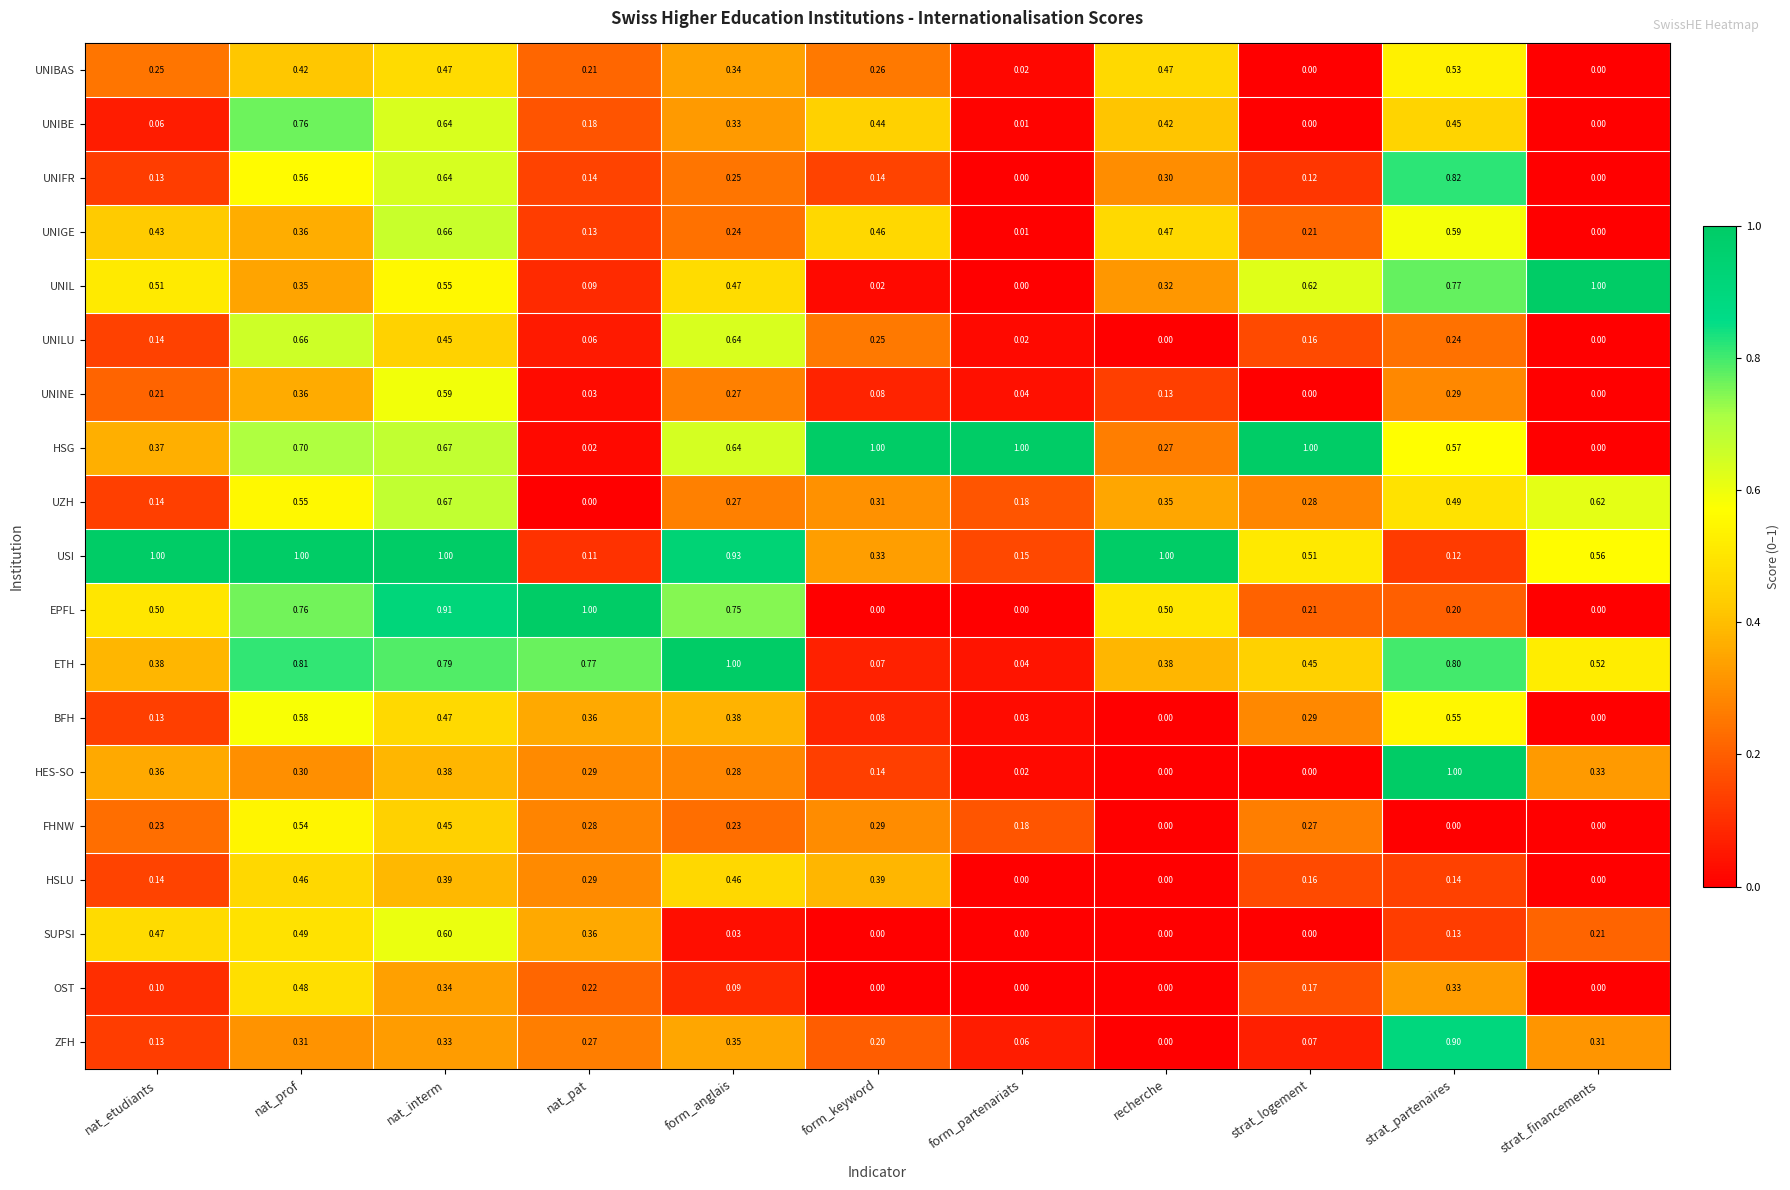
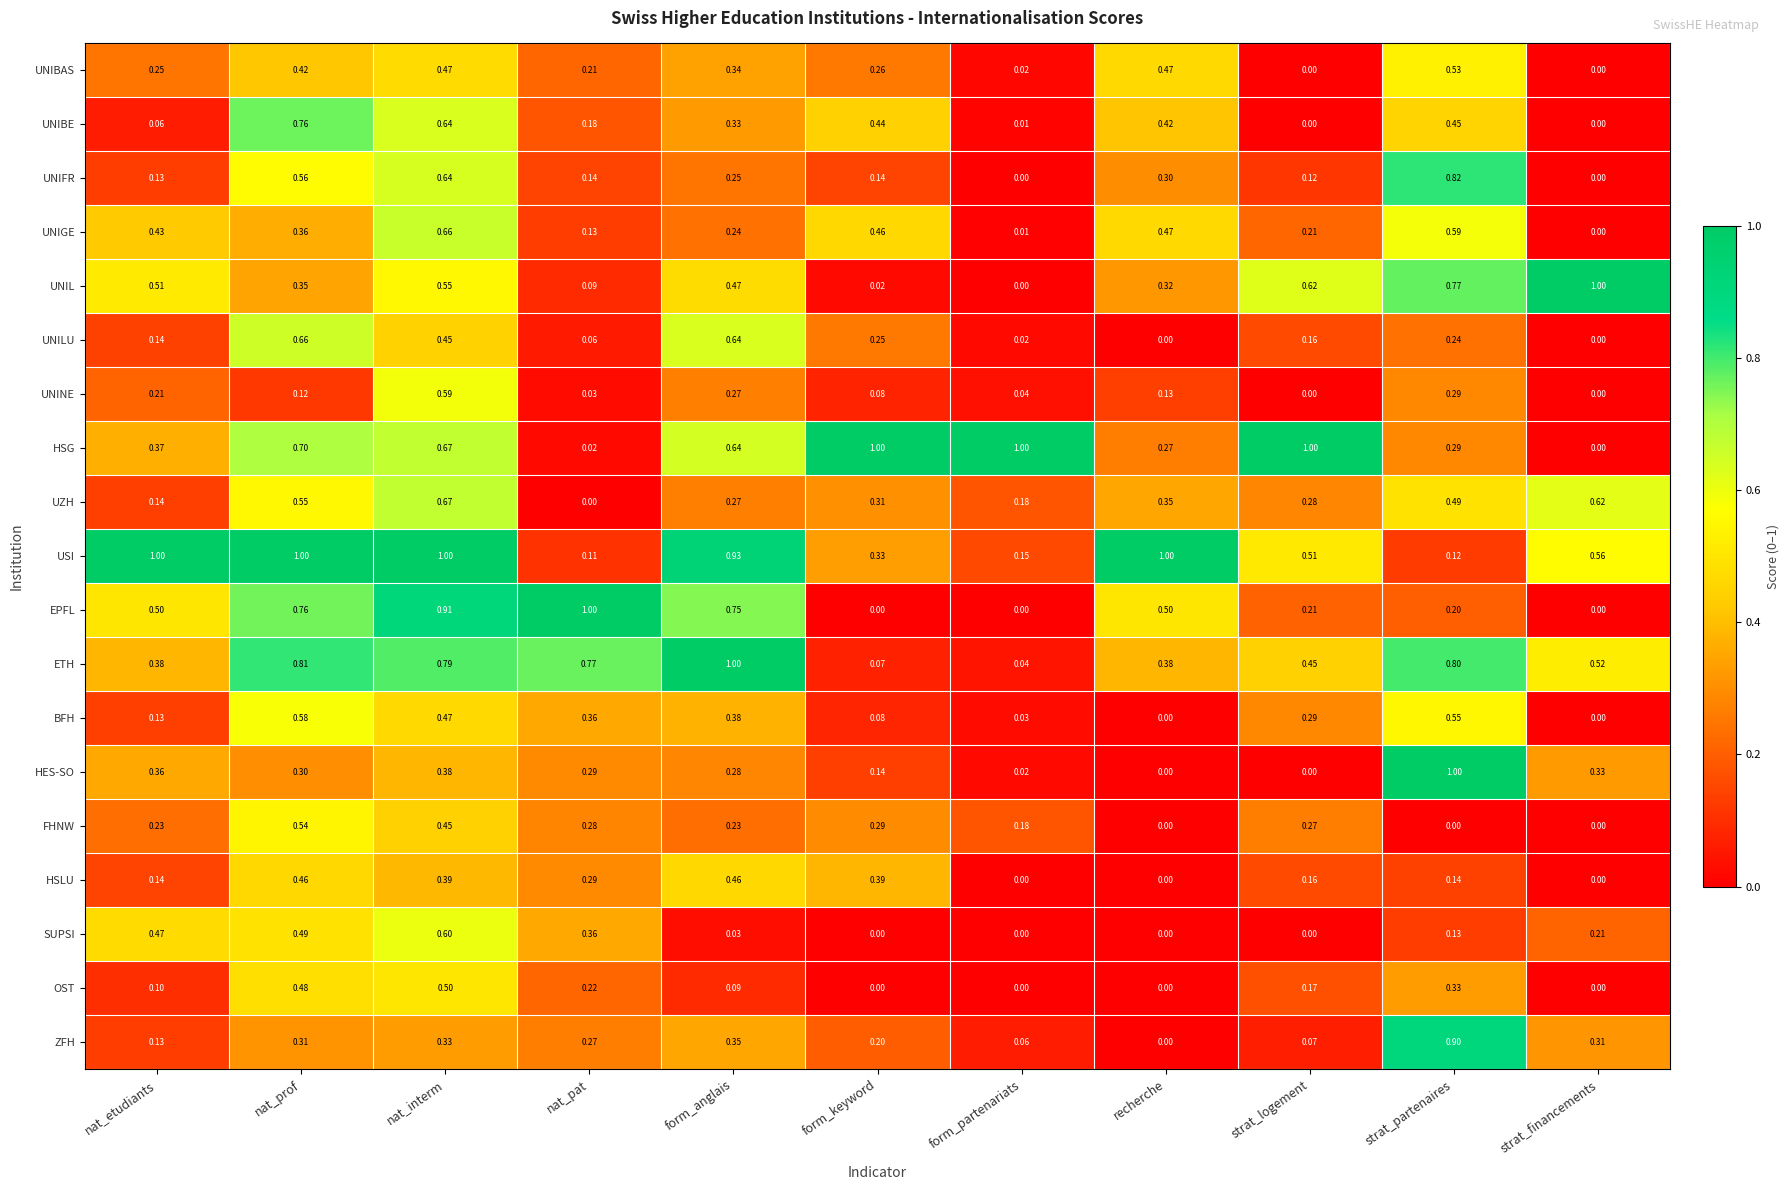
  {
    "UNINE": {
      "nat_etudiants": 0.21,
-     "nat_prof": 0.36,
+     "nat_prof": 0.12,
      "nat_interm": 0.59,
      "nat_pat": 0.03,
      "form_anglais": 0.27,
      "form_keyword": 0.08,
      "form_partenariats": 0.04,
      "recherche": 0.13,
      "strat_logement": 0.00,
      "strat_partenaires": 0.29,
      "strat_financements": 0.00
    },
    "HSG": {
      "nat_etudiants": 0.37,
      "nat_prof": 0.70,
      "nat_interm": 0.67,
      "nat_pat": 0.02,
      "form_anglais": 0.64,
      "form_keyword": 1.00,
      "form_partenariats": 1.00,
      "recherche": 0.27,
      "strat_logement": 1.00,
-     "strat_partenaires": 0.57,
+     "strat_partenaires": 0.29,
      "strat_financements": 0.00
    },
    "OST": {
      "nat_etudiants": 0.10,
      "nat_prof": 0.48,
-     "nat_interm": 0.34,
+     "nat_interm": 0.50,
      "nat_pat": 0.22,
      "form_anglais": 0.09,
      "form_keyword": 0.00,
      "form_partenariats": 0.00,
      "recherche": 0.00,
      "strat_logement": 0.17,
      "strat_partenaires": 0.33,
      "strat_financements": 0.00
    }
  }
